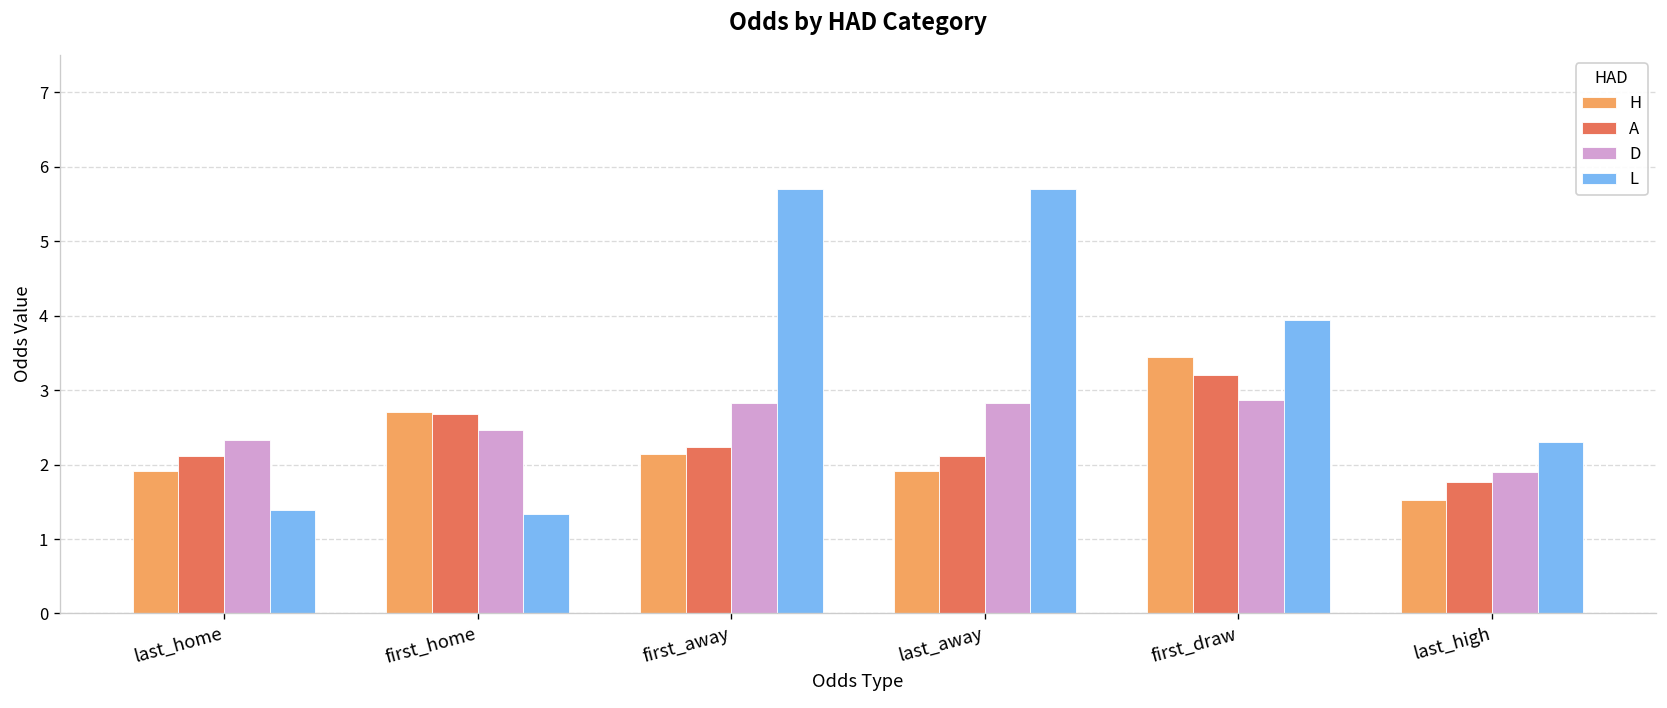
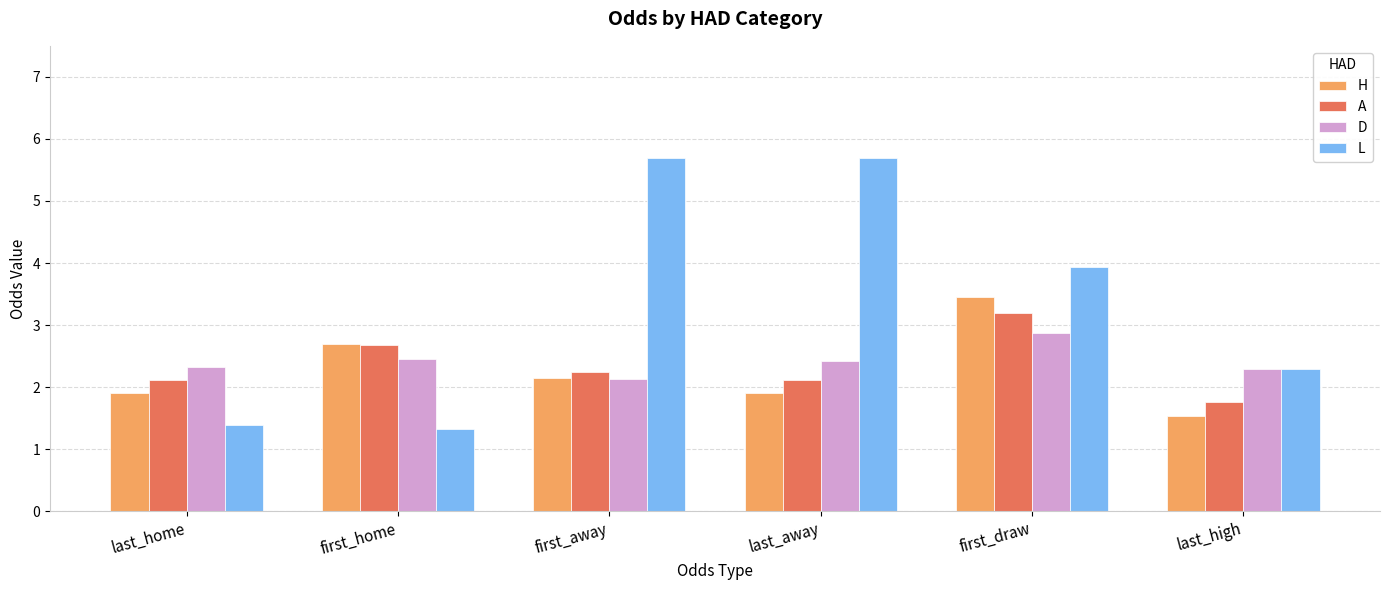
  {
    "D": {
      "last_home": 2.3,
      "first_home": 2.5,
-     "first_away": 2.8,
-     "last_away": 2.8,
+     "first_away": 2.1,
+     "last_away": 2.4,
      "first_draw": 2.9,
-     "last_high": 1.9
+     "last_high": 2.3
    },
    "L": {
      "last_home": 1.4,
      "first_home": 1.3,
      "first_away": 5.7,
      "last_away": 5.7,
      "first_draw": 3.9,
      "last_high": 2.3
    }
  }
